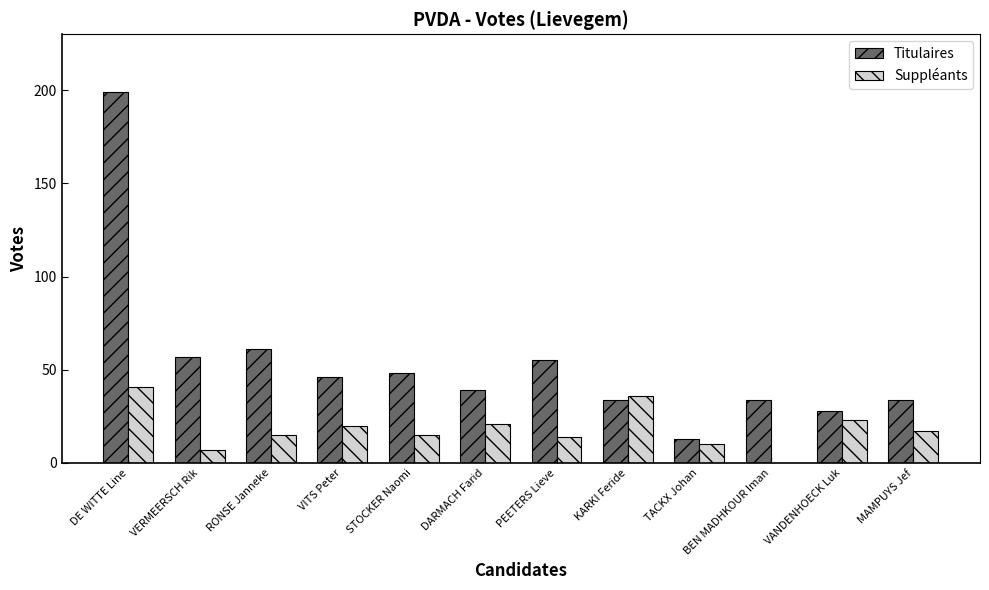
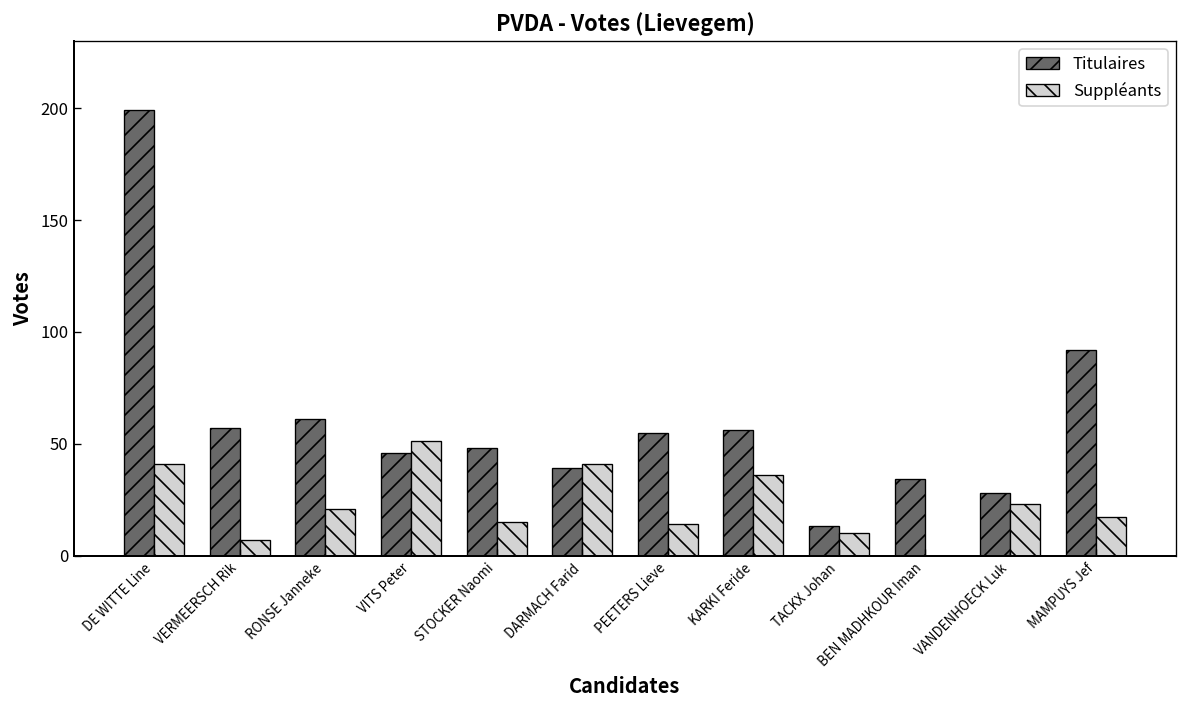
  {
    "Titulaires": {
      "DE WITTE Line": 199,
      "VERMEERSCH Rik": 57,
      "RONSE Janneke": 61,
      "VITS Peter": 46,
      "STOCKER Naomi": 48,
      "DARMACH Farid": 39,
      "PEETERS Lieve": 55,
-     "KARKI Feride": 34,
+     "KARKI Feride": 56,
      "TACKX Johan": 13,
      "BEN MADHKOUR Iman": 34,
      "VANDENHOECK Luk": 28,
-     "MAMPUYS Jef": 34
+     "MAMPUYS Jef": 92
    },
    "Suppléants": {
      "DE WITTE Line": 41,
      "VERMEERSCH Rik": 7,
-     "RONSE Janneke": 15,
-     "VITS Peter": 20,
+     "RONSE Janneke": 21,
+     "VITS Peter": 51,
      "STOCKER Naomi": 15,
-     "DARMACH Farid": 21,
+     "DARMACH Farid": 41,
      "PEETERS Lieve": 14,
      "KARKI Feride": 36,
      "TACKX Johan": 10,
      "BEN MADHKOUR Iman": 0,
      "VANDENHOECK Luk": 23,
      "MAMPUYS Jef": 17
    }
  }
